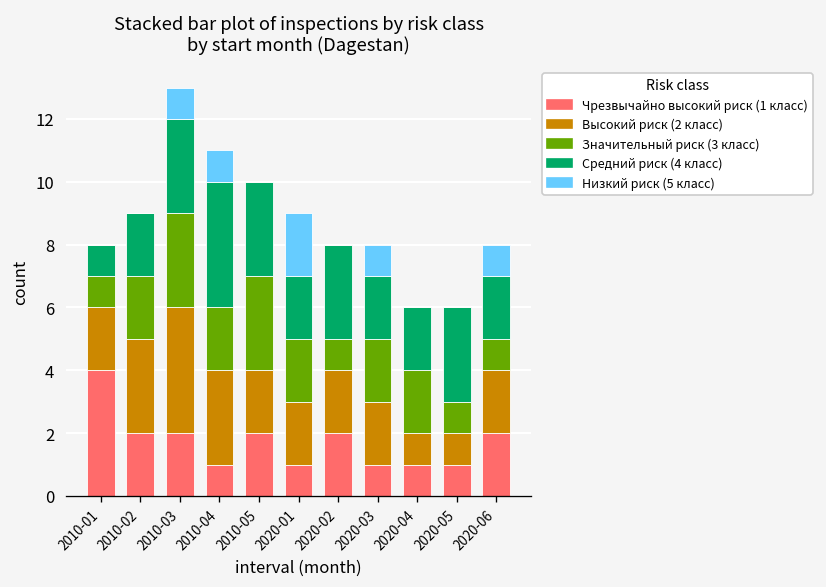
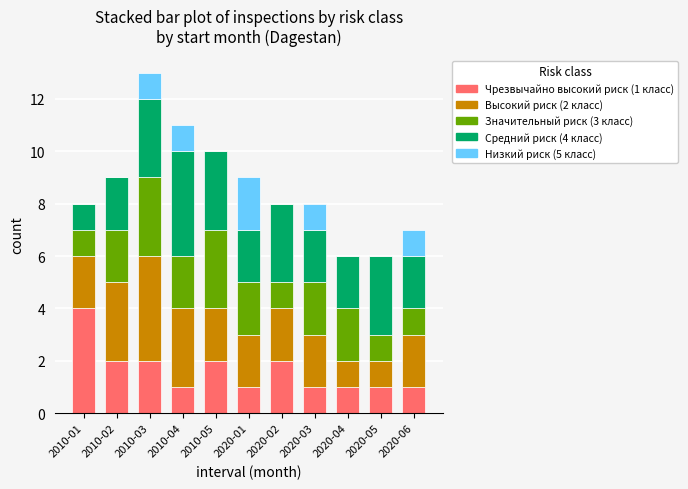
  {
    "Чрезвычайно высокий риск (1 класс)": {
      "2010-01": 4,
      "2010-02": 2,
      "2010-03": 2,
      "2010-04": 1,
      "2010-05": 2,
      "2020-01": 1,
      "2020-02": 2,
      "2020-03": 1,
      "2020-04": 1,
      "2020-05": 1,
-     "2020-06": 2
+     "2020-06": 1
    },
    "Высокий риск (2 класс)": {
      "2010-01": 2,
      "2010-02": 3,
      "2010-03": 4,
      "2010-04": 3,
      "2010-05": 2,
      "2020-01": 2,
      "2020-02": 2,
      "2020-03": 2,
      "2020-04": 1,
      "2020-05": 1,
      "2020-06": 2
    },
    "Значительный риск (3 класс)": {
      "2010-01": 1,
      "2010-02": 2,
      "2010-03": 3,
      "2010-04": 2,
      "2010-05": 3,
      "2020-01": 2,
      "2020-02": 1,
      "2020-03": 2,
      "2020-04": 2,
      "2020-05": 1,
      "2020-06": 1
    },
    "Средний риск (4 класс)": {
      "2010-01": 1,
      "2010-02": 2,
      "2010-03": 3,
      "2010-04": 4,
      "2010-05": 3,
      "2020-01": 2,
      "2020-02": 3,
      "2020-03": 2,
      "2020-04": 2,
      "2020-05": 3,
      "2020-06": 2
    },
    "Низкий риск (5 класс)": {
      "2010-01": 0,
      "2010-02": 0,
      "2010-03": 1,
      "2010-04": 1,
      "2010-05": 0,
      "2020-01": 2,
      "2020-02": 0,
      "2020-03": 1,
      "2020-04": 0,
      "2020-05": 0,
      "2020-06": 1
    }
  }
